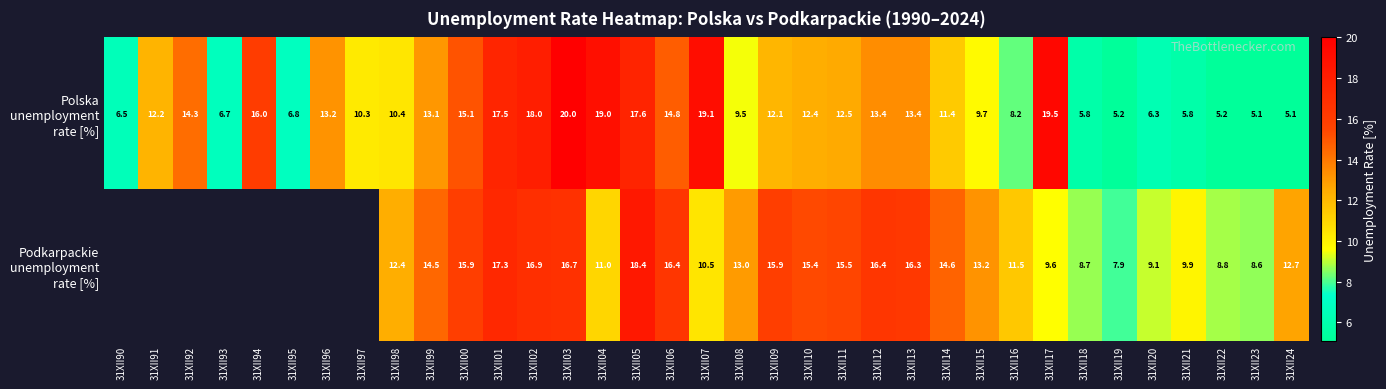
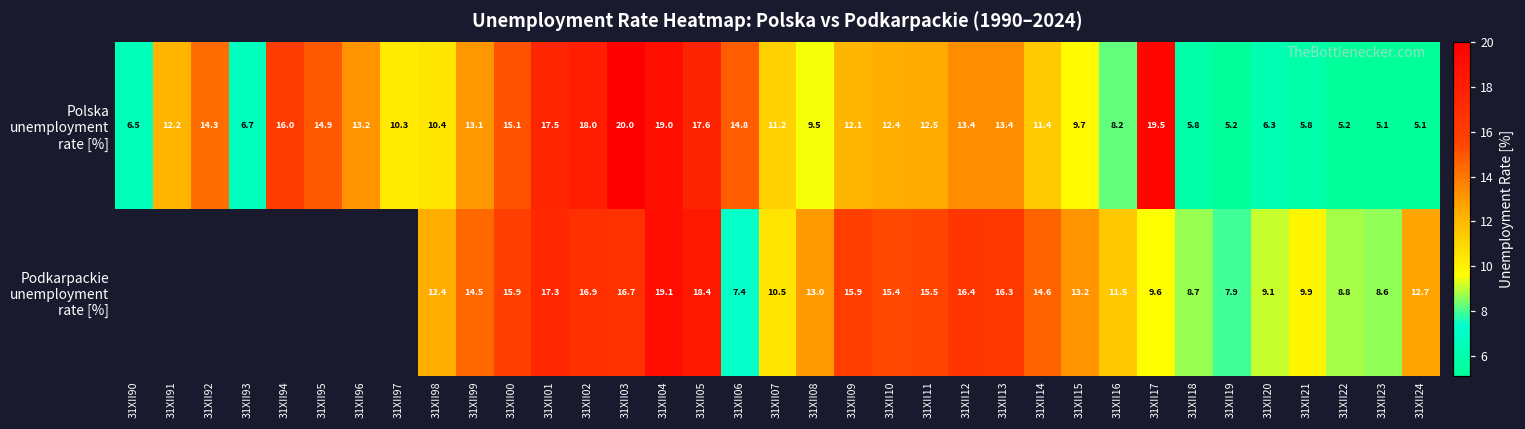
  {
    "Polska unemployment rate [%]": {
      "31XII90": 6.5,
      "31XII91": 12.2,
      "31XII92": 14.3,
      "31XII93": 6.7,
      "31XII94": 16.0,
-     "31XII95": 6.8,
+     "31XII95": 14.9,
      "31XII96": 13.2,
      "31XII97": 10.3,
      "31XII98": 10.4,
      "31XII99": 13.1,
      "31XII00": 15.1,
      "31XII01": 17.5,
      "31XII02": 18.0,
      "31XII03": 20.0,
      "31XII04": 19.0,
      "31XII05": 17.6,
      "31XII06": 14.8,
-     "31XII07": 19.1,
+     "31XII07": 11.2,
      "31XII08": 9.5,
      "31XII09": 12.1,
      "31XII10": 12.4,
      "31XII11": 12.5,
      "31XII12": 13.4,
      "31XII13": 13.4,
      "31XII14": 11.4,
      "31XII15": 9.7,
      "31XII16": 8.2,
      "31XII17": 19.5,
      "31XII18": 5.8,
      "31XII19": 5.2,
      "31XII20": 6.3,
      "31XII21": 5.8,
      "31XII23": 5.1,
      "31XII24": 5.1
    },
    "Podkarpackie unemployment rate [%]": {
      "31XII98": 12.4,
      "31XII99": 14.5,
      "31XII00": 15.9,
      "31XII01": 17.3,
      "31XII02": 16.9,
      "31XII03": 16.7,
-     "31XII04": 11.0,
+     "31XII04": 19.1,
      "31XII05": 18.4,
-     "31XII06": 16.4,
+     "31XII06": 7.4,
      "31XII07": 10.5,
      "31XII08": 13.0,
      "31XII09": 15.9,
      "31XII10": 15.4,
      "31XII11": 15.5,
      "31XII12": 16.4,
      "31XII13": 16.3,
      "31XII14": 14.6,
      "31XII15": 13.2,
      "31XII16": 11.5,
      "31XII17": 9.6,
      "31XII18": 8.7,
      "31XII19": 7.9,
      "31XII20": 9.1,
      "31XII21": 9.9,
      "31XII22": 8.8,
      "31XII23": 8.6,
      "31XII24": 12.7
    }
  }
